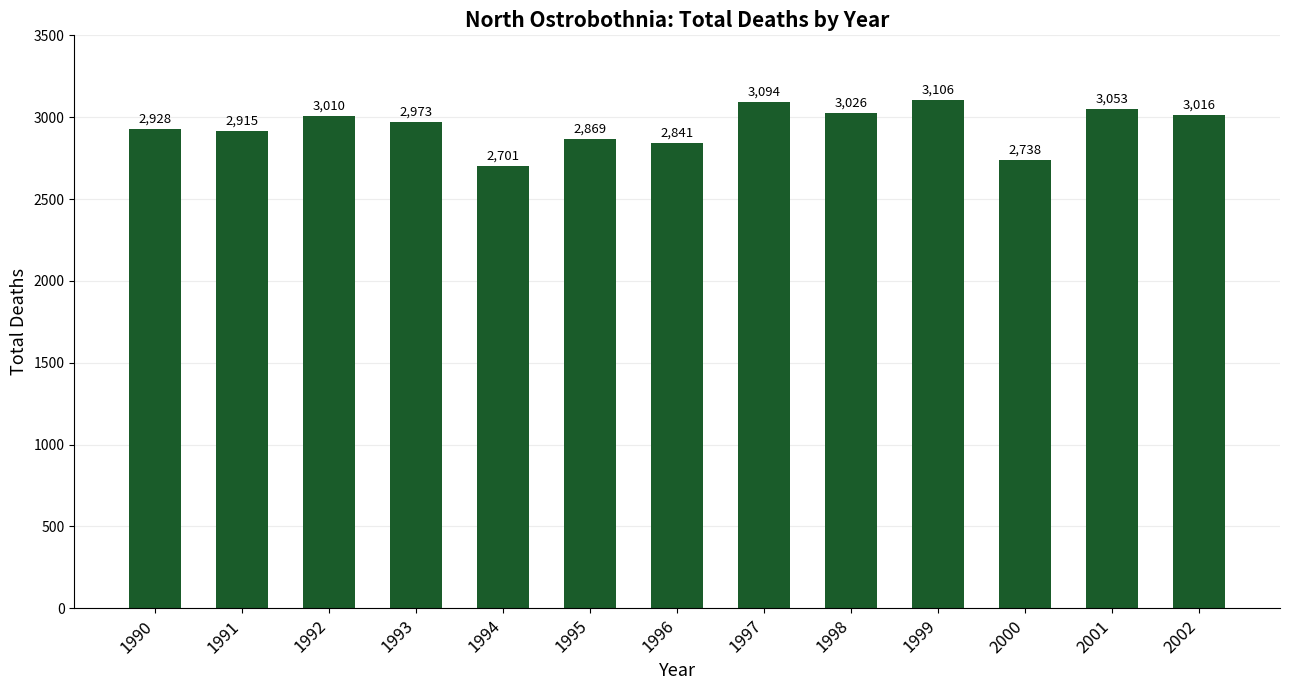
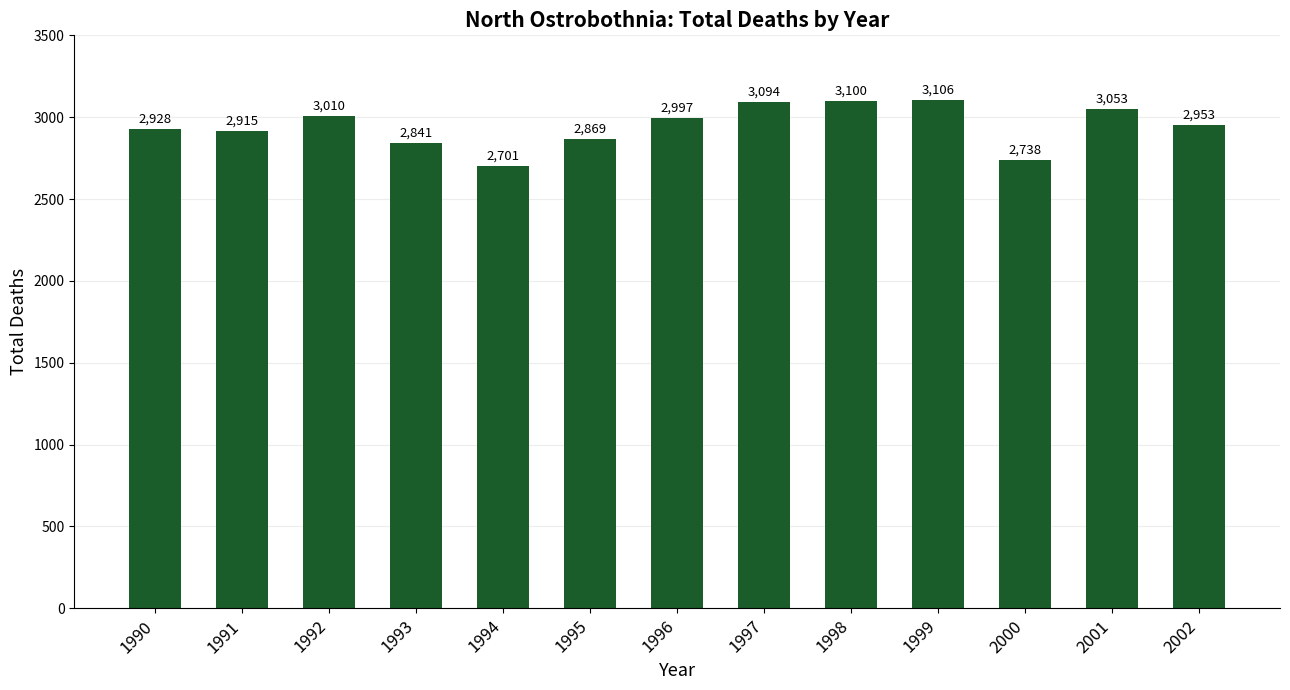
  {
    "1990": "2,928",
    "1991": "2,915",
    "1992": "3,010",
-   "1993": "2,973",
+   "1993": "2,841",
    "1994": "2,701",
    "1995": "2,869",
-   "1996": "2,841",
+   "1996": "2,997",
    "1997": "3,094",
-   "1998": "3,026",
+   "1998": "3,100",
    "1999": "3,106",
    "2000": "2,738",
    "2001": "3,053",
-   "2002": "3,016"
+   "2002": "2,953"
  }
